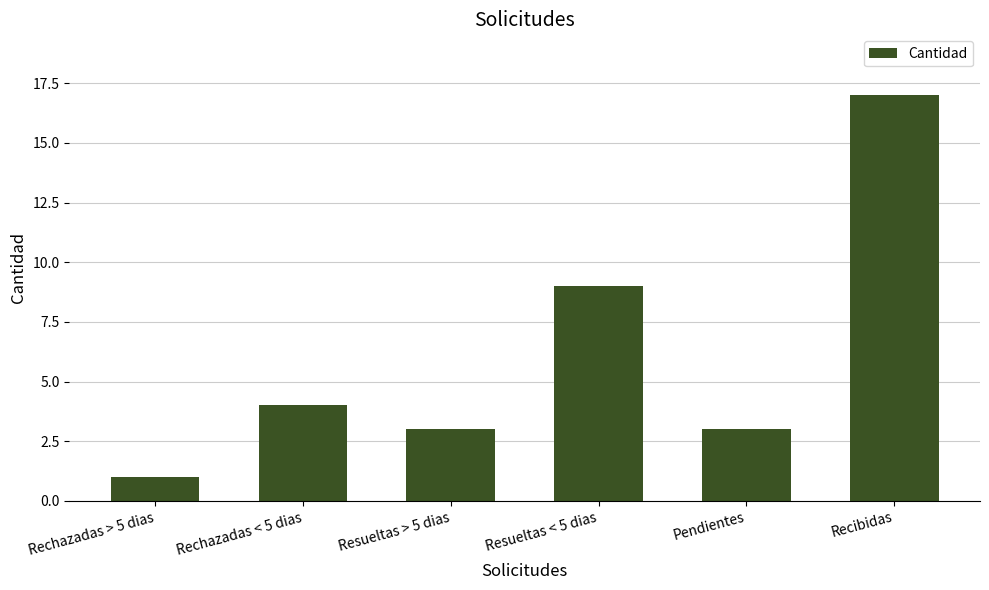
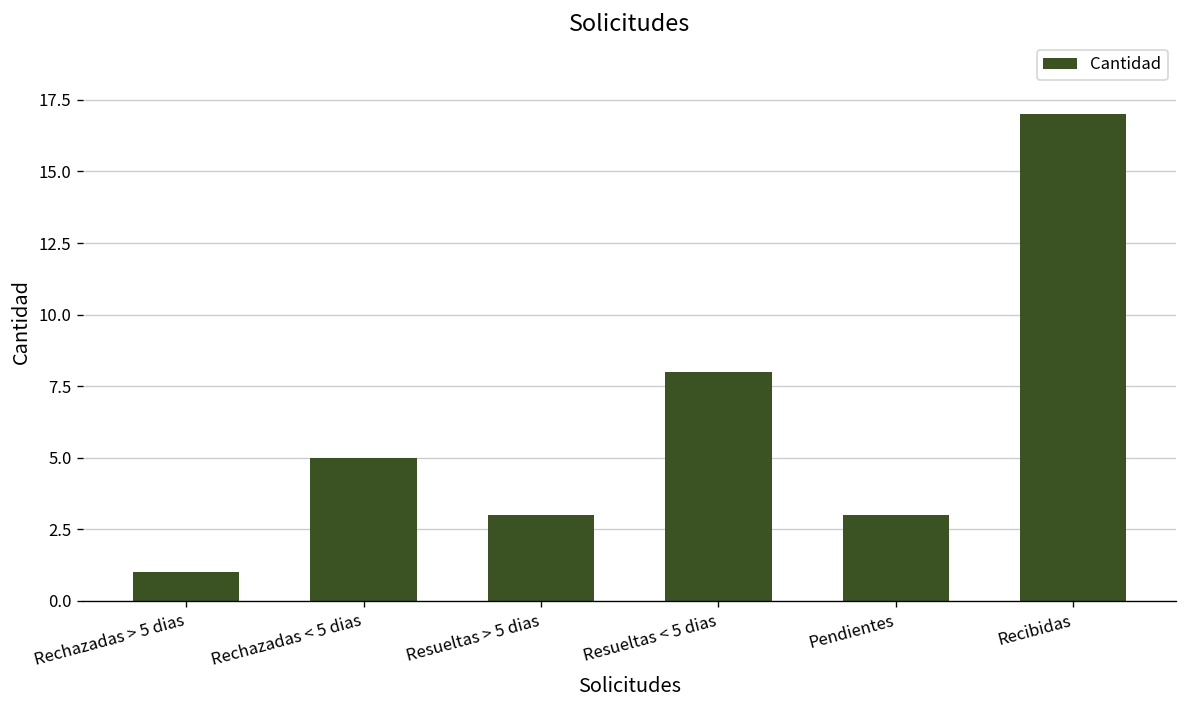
  {
    "Rechazadas > 5 dias": 1,
-   "Rechazadas < 5 dias": 4,
+   "Rechazadas < 5 dias": 5,
    "Resueltas > 5 dias": 3,
-   "Resueltas < 5 dias": 9,
+   "Resueltas < 5 dias": 8,
    "Pendientes": 3,
    "Recibidas": 17
  }
